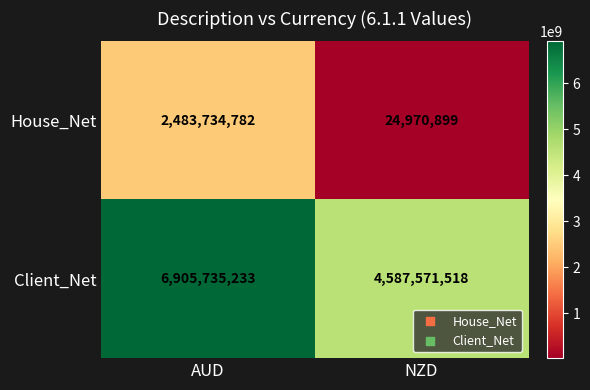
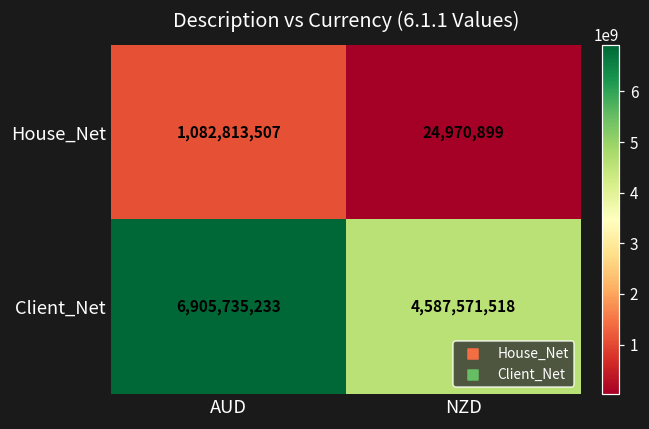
  {
    "House_Net": {
-     "AUD": "2,483,734,782",
+     "AUD": "1,082,813,507",
      "NZD": "24,970,899"
    },
    "Client_Net": {
      "AUD": "6,905,735,233",
      "NZD": "4,587,571,518"
    }
  }
